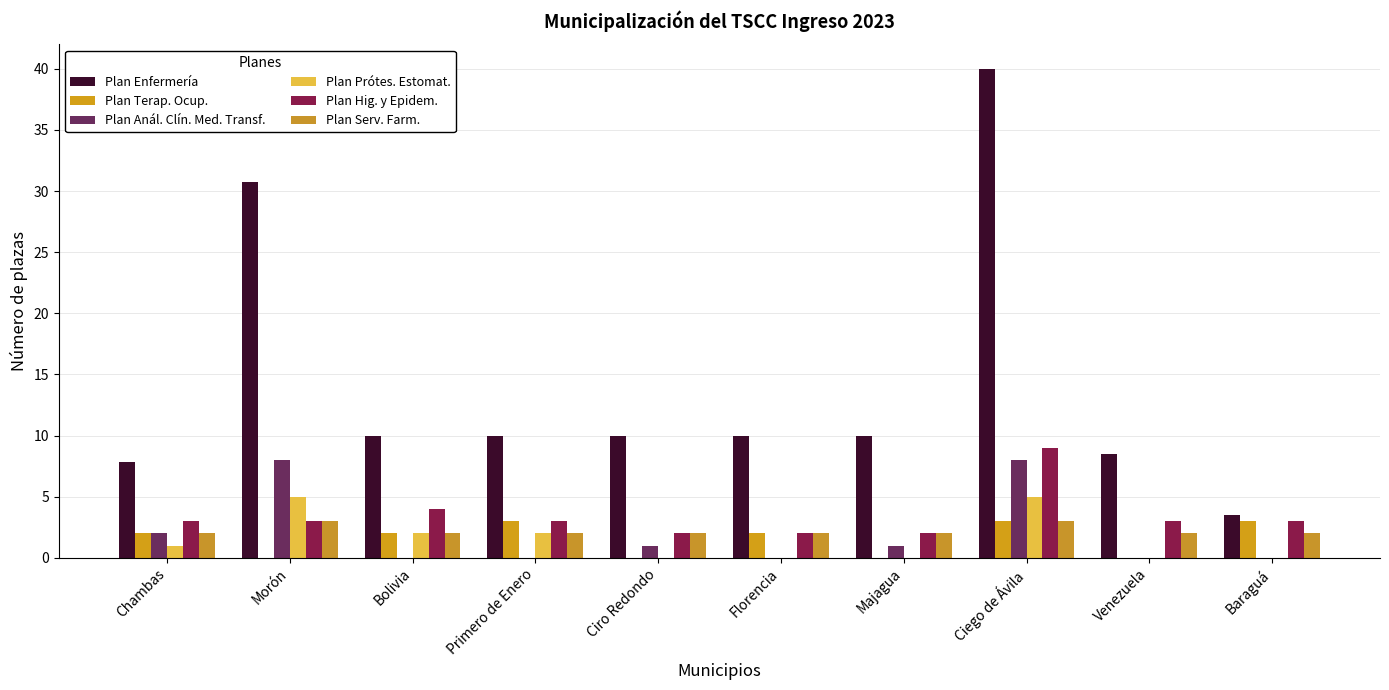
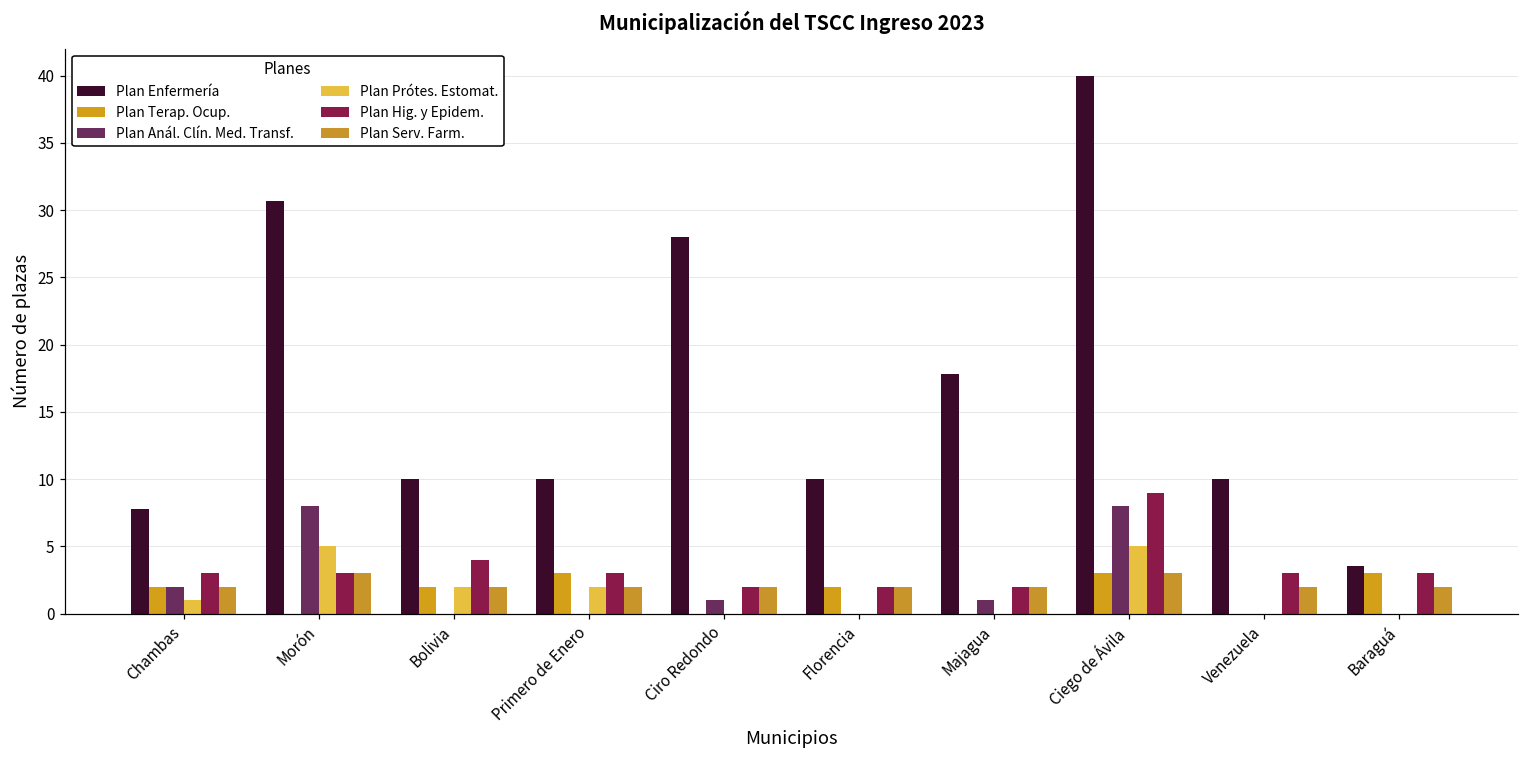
  {
    "Plan Enfermería": {
      "Chambas": 7.8,
      "Morón": 30.7,
      "Bolivia": 10.0,
      "Primero de Enero": 10.0,
-     "Ciro Redondo": 10,
+     "Ciro Redondo": 28,
      "Florencia": 10.0,
-     "Majagua": 10.0,
+     "Majagua": 17.8,
      "Ciego de Ávila": 40.0,
-     "Venezuela": 8.5,
+     "Venezuela": 10.0,
      "Baraguá": 3.5
    }
  }
